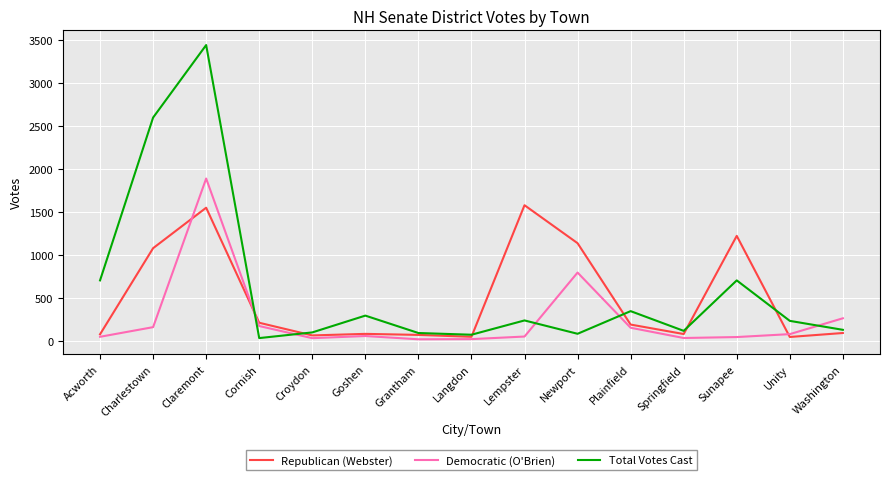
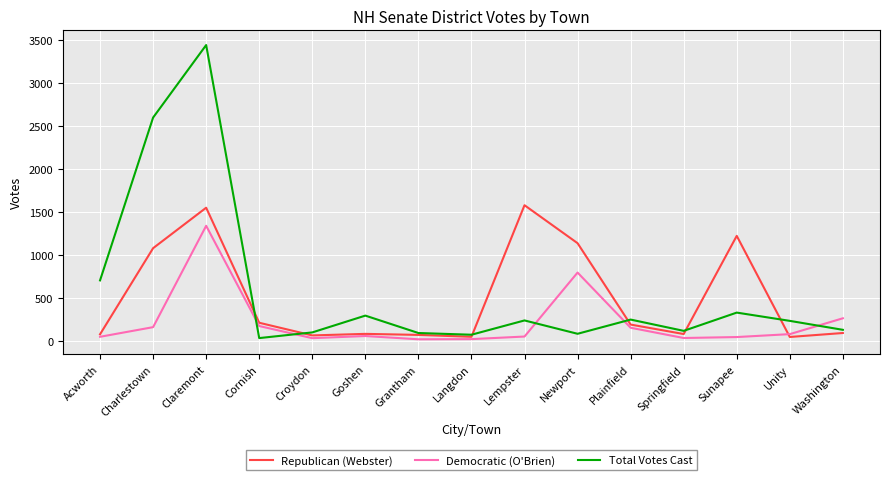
  {
    "Republican (Webster)": {
      "Charlestown": 1100,
      "Claremont": 1600,
      "Cornish": 200,
      "Croydon": 100,
      "Lempster": 1600,
      "Newport": 1100,
      "Plainfield": 200,
      "Springfield": 100,
      "Sunapee": 1200,
      "Unity": 0,
      "Washington": 100
    },
    "Democratic (O'Brien)": {
      "Charlestown": 200,
-     "Claremont": 1900,
+     "Claremont": 1300,
      "Cornish": 200,
      "Croydon": 0,
      "Grantham": 0,
      "Lempster": 100,
      "Newport": 800,
      "Plainfield": 200,
      "Springfield": 0,
      "Sunapee": 0,
      "Unity": 100,
      "Washington": 300
    },
    "Total Votes Cast": {
      "Acworth": 700,
      "Charlestown": 2600,
      "Claremont": 3400,
      "Cornish": 0,
      "Croydon": 100,
      "Goshen": 300,
      "Lempster": 200,
      "Newport": 100,
-     "Plainfield": 350,
+     "Plainfield": 250,
      "Springfield": 100,
-     "Sunapee": 700,
+     "Sunapee": 300,
      "Unity": 200,
      "Washington": 100
    }
  }
